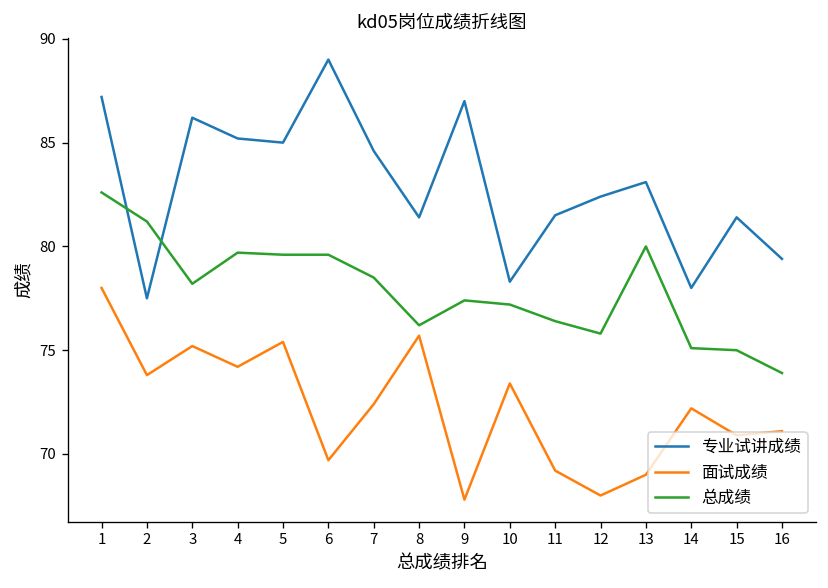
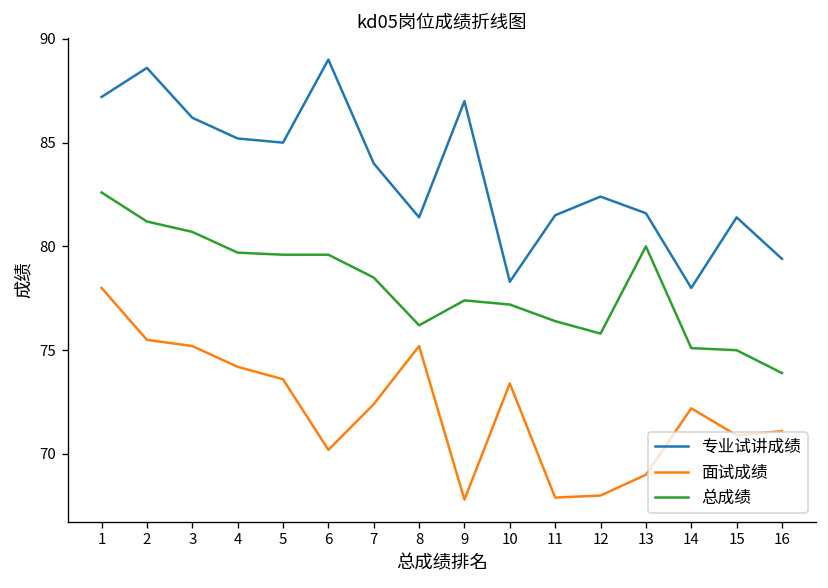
  {
    "专业试讲成绩": {
      "1": 87.2,
-     "2": 77.5,
+     "2": 88.6,
      "3": 86.2,
      "4": 85.2,
      "5": 85.0,
      "6": 89.0,
-     "7": 84.6,
+     "7": 84.0,
      "8": 81.4,
      "9": 87.0,
      "10": 78.3,
      "11": 81.5,
      "12": 82.4,
-     "13": 83.1,
+     "13": 81.6,
      "14": 78.0,
      "15": 81.4,
      "16": 79.4
    },
    "面试成绩": {
      "1": 78.0,
-     "2": 73.8,
+     "2": 75.5,
      "3": 75.2,
      "4": 74.2,
-     "5": 75.4,
-     "6": 69.7,
+     "5": 73.6,
+     "6": 70.2,
      "7": 72.4,
-     "8": 75.7,
+     "8": 75.2,
      "9": 67.8,
      "10": 73.4,
-     "11": 69.2,
+     "11": 67.9,
      "12": 68.0,
      "13": 69.0,
      "14": 72.2,
      "16": 71.1
    },
    "总成绩": {
      "1": 82.6,
      "2": 81.2,
-     "3": 78.2,
+     "3": 80.7,
      "4": 79.7,
      "5": 79.6,
      "6": 79.6,
      "7": 78.5,
      "8": 76.2,
      "9": 77.4,
      "10": 77.2,
      "11": 76.4,
      "12": 75.8,
      "13": 80.0,
      "14": 75.1,
      "15": 75.0,
      "16": 73.9
    }
  }
